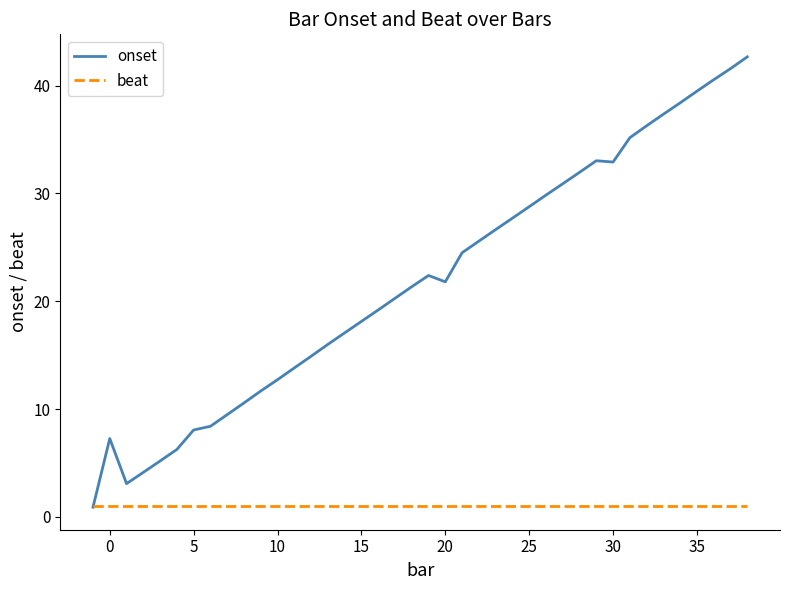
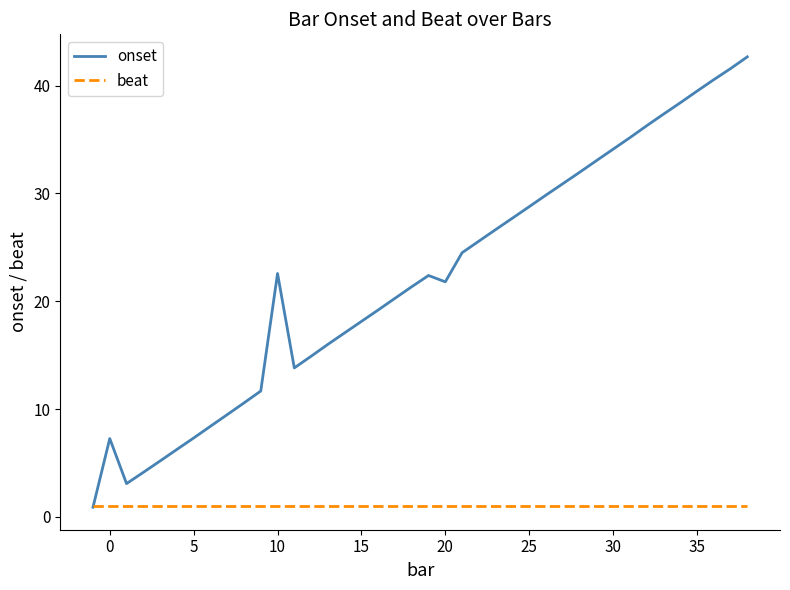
  {
    "onset": {
      "0": 7.3,
-     "5": 8.1,
-     "10": 12.7,
+     "5": 7.3,
+     "10": 22.6,
      "15": 18.1,
      "20": 21.8,
      "25": 28.8,
-     "30": 32.9,
+     "30": 34.1,
      "35": 39.5
    },
    "beat": {
      "0": 1.0,
      "5": 1.0,
      "10": 1.0,
      "15": 1.0,
      "20": 1.0,
      "25": 1.0,
      "30": 1.0,
      "35": 1.0
    }
  }
